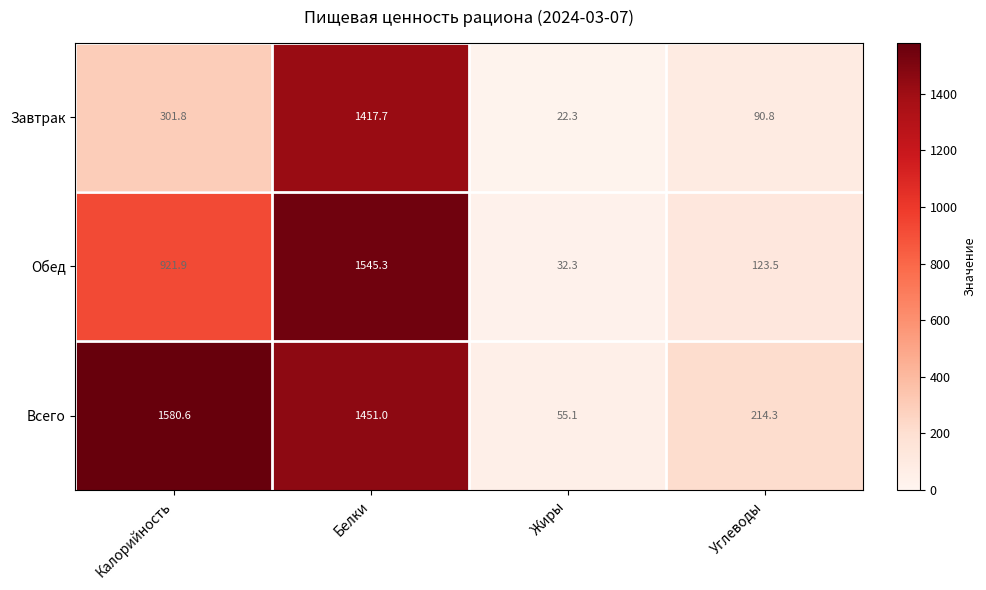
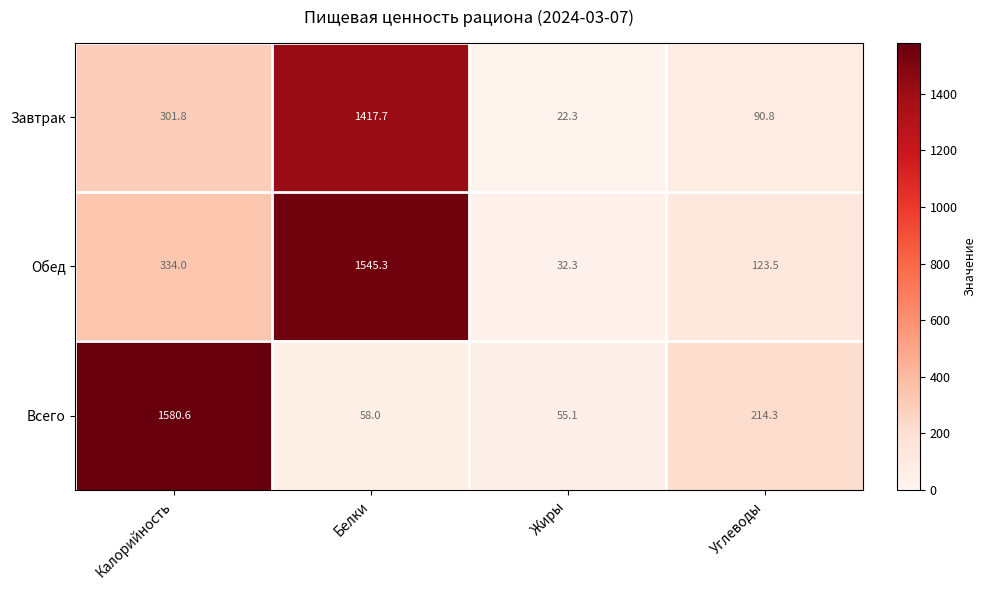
  {
    "Завтрак": {
      "Калорийность": 301.8,
      "Белки": 1417.7,
      "Жиры": 22.3,
      "Углеводы": 90.8
    },
    "Обед": {
-     "Калорийность": 921.9,
+     "Калорийность": 334.0,
      "Белки": 1545.3,
      "Жиры": 32.3,
      "Углеводы": 123.5
    },
    "Всего": {
      "Калорийность": 1580.6,
-     "Белки": 1451.0,
+     "Белки": 58.0,
      "Жиры": 55.1,
      "Углеводы": 214.3
    }
  }
